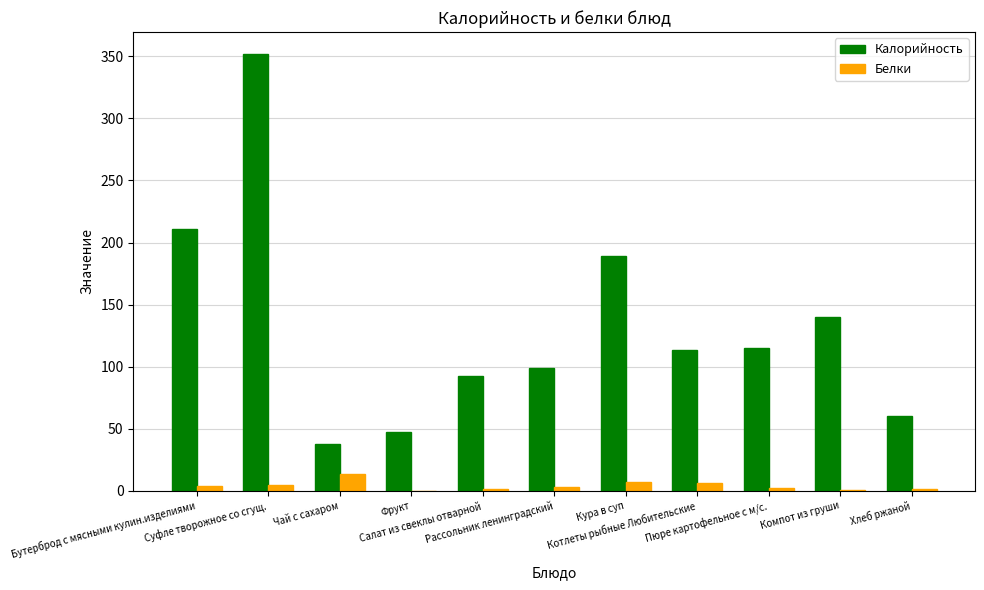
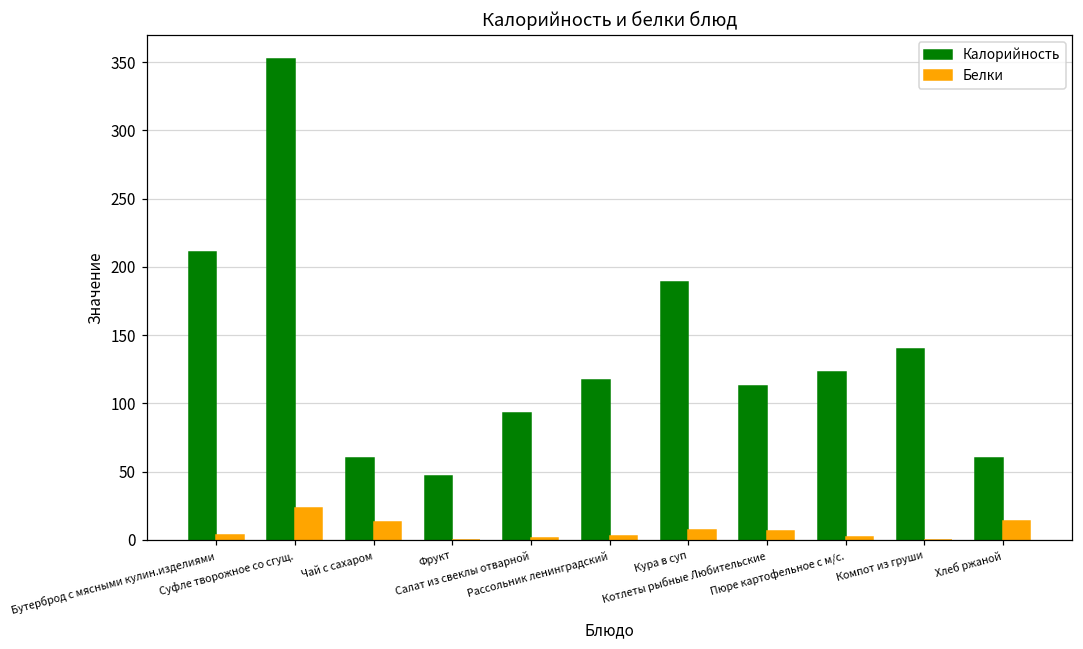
  {
    "Калорийность": {
      "Бутерброд с мясными кулин.изделиями": 211,
      "Суфле творожное со сгущ.": 352,
-     "Чай с сахаром": 38,
+     "Чай с сахаром": 60,
      "Фрукт": 47,
      "Салат из свеклы отварной": 93,
-     "Рассольник ленинградский": 99,
+     "Рассольник ленинградский": 117,
      "Кура в суп": 189,
      "Котлеты рыбные Любительские": 113,
-     "Пюре картофельное с м/с.": 115,
+     "Пюре картофельное с м/с.": 123,
      "Компот из груши": 140,
      "Хлеб ржаной": 60
    },
    "Белки": {
      "Бутерброд с мясными кулин.изделиями": 3,
-     "Суфле творожное со сгущ.": 4,
+     "Суфле творожное со сгущ.": 23,
      "Чай с сахаром": 13,
      "Фрукт": 0,
      "Рассольник ленинградский": 3,
      "Кура в суп": 7,
      "Котлеты рыбные Любительские": 6,
      "Пюре картофельное с м/с.": 2,
-     "Хлеб ржаной": 2
+     "Хлеб ржаной": 14
    }
  }
